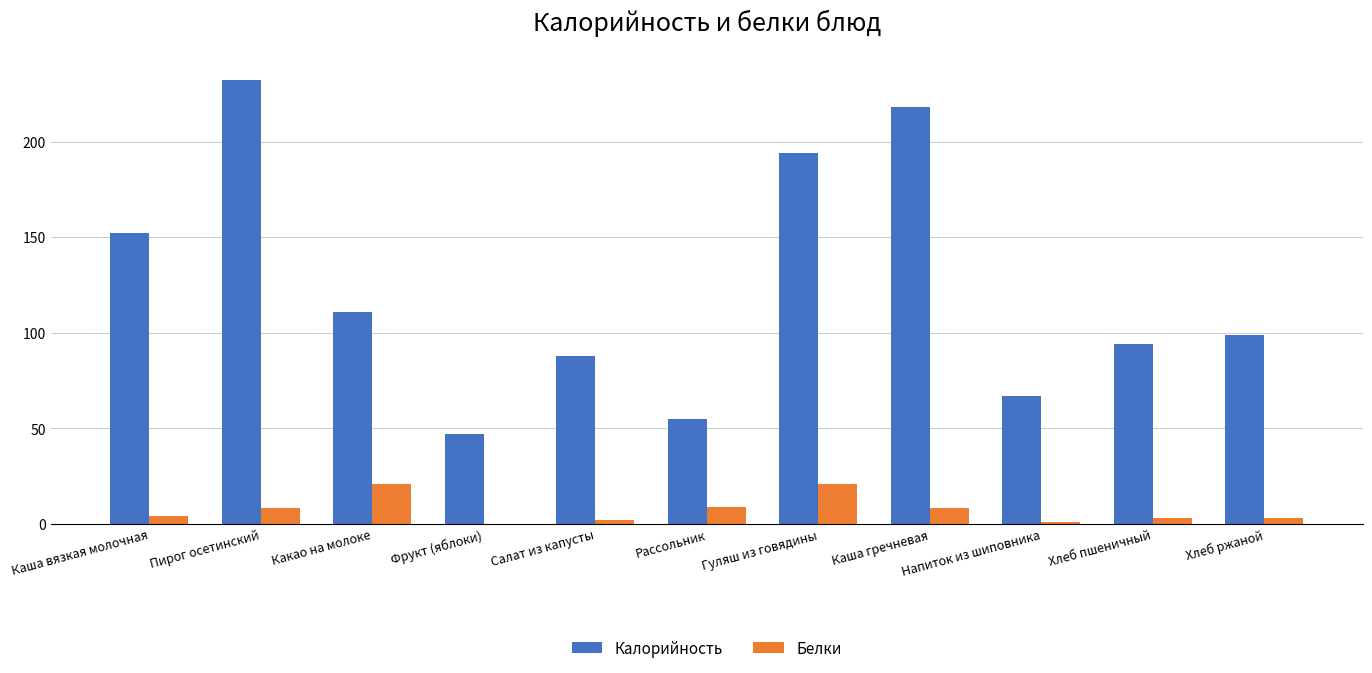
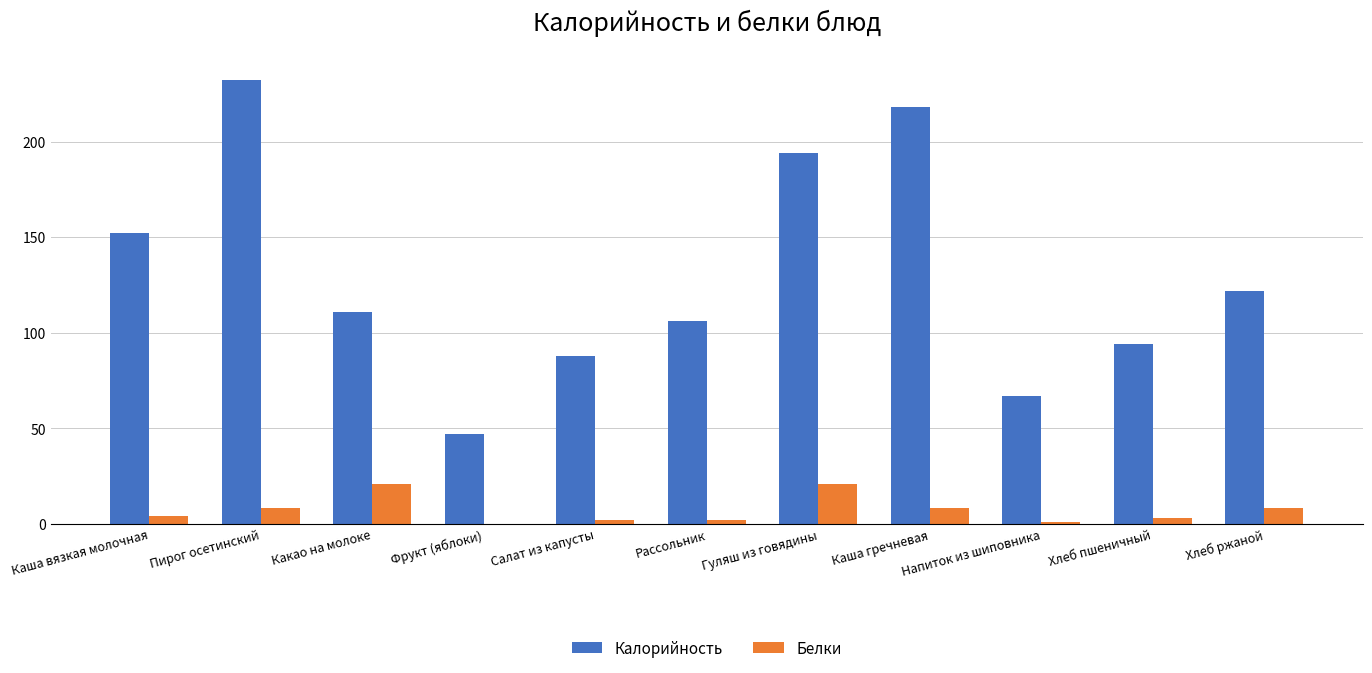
  {
    "Калорийность": {
      "Каша вязкая молочная": 152,
      "Пирог осетинский": 232,
      "Какао на молоке": 111,
      "Фрукт (яблоки)": 47,
      "Салат из капусты": 88,
-     "Рассольник": 55,
+     "Рассольник": 106,
      "Гуляш из говядины": 194,
      "Каша гречневая": 218,
      "Напиток из шиповника": 67,
      "Хлеб пшеничный": 94,
-     "Хлеб ржаной": 99
+     "Хлеб ржаной": 122
    },
    "Белки": {
      "Каша вязкая молочная": 4,
      "Пирог осетинский": 8,
      "Какао на молоке": 21,
      "Фрукт (яблоки)": 0,
      "Салат из капусты": 2,
-     "Рассольник": 9,
+     "Рассольник": 2,
      "Гуляш из говядины": 21,
      "Каша гречневая": 8,
      "Хлеб пшеничный": 3,
-     "Хлеб ржаной": 3
+     "Хлеб ржаной": 8
    }
  }
